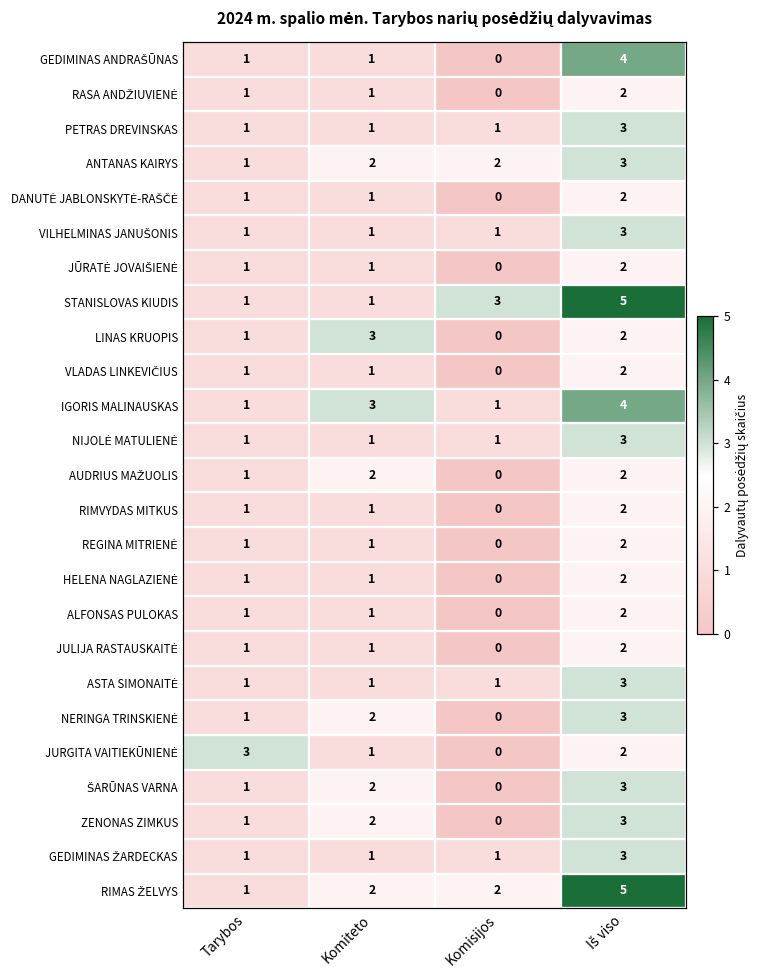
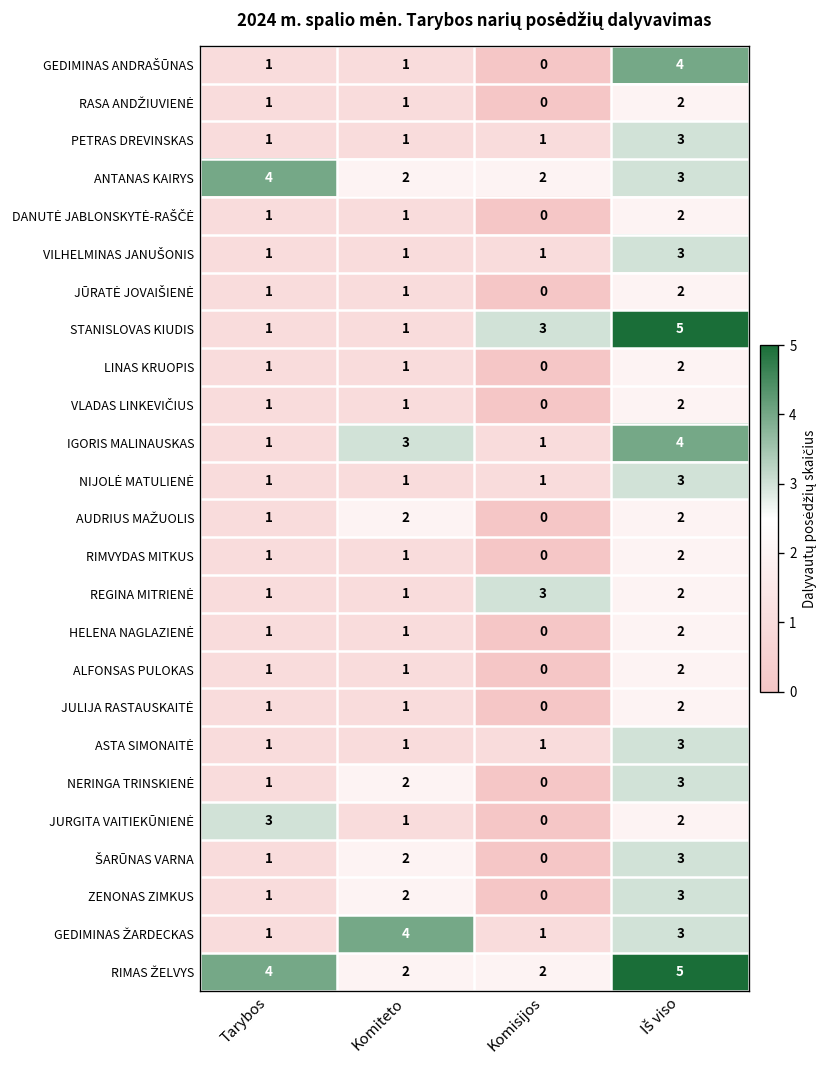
  {
    "GEDIMINAS ANDRAŠŪNAS": {
      "Tarybos": 1,
      "Komiteto": 1,
      "Komisijos": 0,
      "Iš viso": 4
    },
    "RASA ANDŽIUVIENĖ": {
      "Tarybos": 1,
      "Komiteto": 1,
      "Komisijos": 0,
      "Iš viso": 2
    },
    "PETRAS DREVINSKAS": {
      "Tarybos": 1,
      "Komiteto": 1,
      "Komisijos": 1,
      "Iš viso": 3
    },
    "ANTANAS KAIRYS": {
-     "Tarybos": 1,
+     "Tarybos": 4,
      "Komiteto": 2,
      "Komisijos": 2,
      "Iš viso": 3
    },
    "DANUTĖ JABLONSKYTĖ-RAŠČĖ": {
      "Tarybos": 1,
      "Komiteto": 1,
      "Komisijos": 0,
      "Iš viso": 2
    },
    "VILHELMINAS JANUŠONIS": {
      "Tarybos": 1,
      "Komiteto": 1,
      "Komisijos": 1,
      "Iš viso": 3
    },
    "JŪRATĖ JOVAIŠIENĖ": {
      "Tarybos": 1,
      "Komiteto": 1,
      "Komisijos": 0,
      "Iš viso": 2
    },
    "STANISLOVAS KIUDIS": {
      "Tarybos": 1,
      "Komiteto": 1,
      "Komisijos": 3,
      "Iš viso": 5
    },
    "LINAS KRUOPIS": {
      "Tarybos": 1,
-     "Komiteto": 3,
+     "Komiteto": 1,
      "Komisijos": 0,
      "Iš viso": 2
    },
    "VLADAS LINKEVIČIUS": {
      "Tarybos": 1,
      "Komiteto": 1,
      "Komisijos": 0,
      "Iš viso": 2
    },
    "IGORIS MALINAUSKAS": {
      "Tarybos": 1,
      "Komiteto": 3,
      "Komisijos": 1,
      "Iš viso": 4
    },
    "NIJOLĖ MATULIENĖ": {
      "Tarybos": 1,
      "Komiteto": 1,
      "Komisijos": 1,
      "Iš viso": 3
    },
    "AUDRIUS MAŽUOLIS": {
      "Tarybos": 1,
      "Komiteto": 2,
      "Komisijos": 0,
      "Iš viso": 2
    },
    "RIMVYDAS MITKUS": {
      "Tarybos": 1,
      "Komiteto": 1,
      "Komisijos": 0,
      "Iš viso": 2
    },
    "REGINA MITRIENĖ": {
      "Tarybos": 1,
      "Komiteto": 1,
-     "Komisijos": 0,
+     "Komisijos": 3,
      "Iš viso": 2
    },
    "HELENA NAGLAZIENĖ": {
      "Tarybos": 1,
      "Komiteto": 1,
      "Komisijos": 0,
      "Iš viso": 2
    },
    "ALFONSAS PULOKAS": {
      "Tarybos": 1,
      "Komiteto": 1,
      "Komisijos": 0,
      "Iš viso": 2
    },
    "JULIJA RASTAUSKAITĖ": {
      "Tarybos": 1,
      "Komiteto": 1,
      "Komisijos": 0,
      "Iš viso": 2
    },
    "ASTA SIMONAITĖ": {
      "Tarybos": 1,
      "Komiteto": 1,
      "Komisijos": 1,
      "Iš viso": 3
    },
    "NERINGA TRINSKIENĖ": {
      "Tarybos": 1,
      "Komiteto": 2,
      "Komisijos": 0,
      "Iš viso": 3
    },
    "JURGITA VAITIEKŪNIENĖ": {
      "Tarybos": 3,
      "Komiteto": 1,
      "Komisijos": 0,
      "Iš viso": 2
    },
    "ŠARŪNAS VARNA": {
      "Tarybos": 1,
      "Komiteto": 2,
      "Komisijos": 0,
      "Iš viso": 3
    },
    "ZENONAS ZIMKUS": {
      "Tarybos": 1,
      "Komiteto": 2,
      "Komisijos": 0,
      "Iš viso": 3
    },
    "GEDIMINAS ŽARDECKAS": {
      "Tarybos": 1,
-     "Komiteto": 1,
+     "Komiteto": 4,
      "Komisijos": 1,
      "Iš viso": 3
    },
    "RIMAS ŽELVYS": {
-     "Tarybos": 1,
+     "Tarybos": 4,
      "Komiteto": 2,
      "Komisijos": 2,
      "Iš viso": 5
    }
  }
